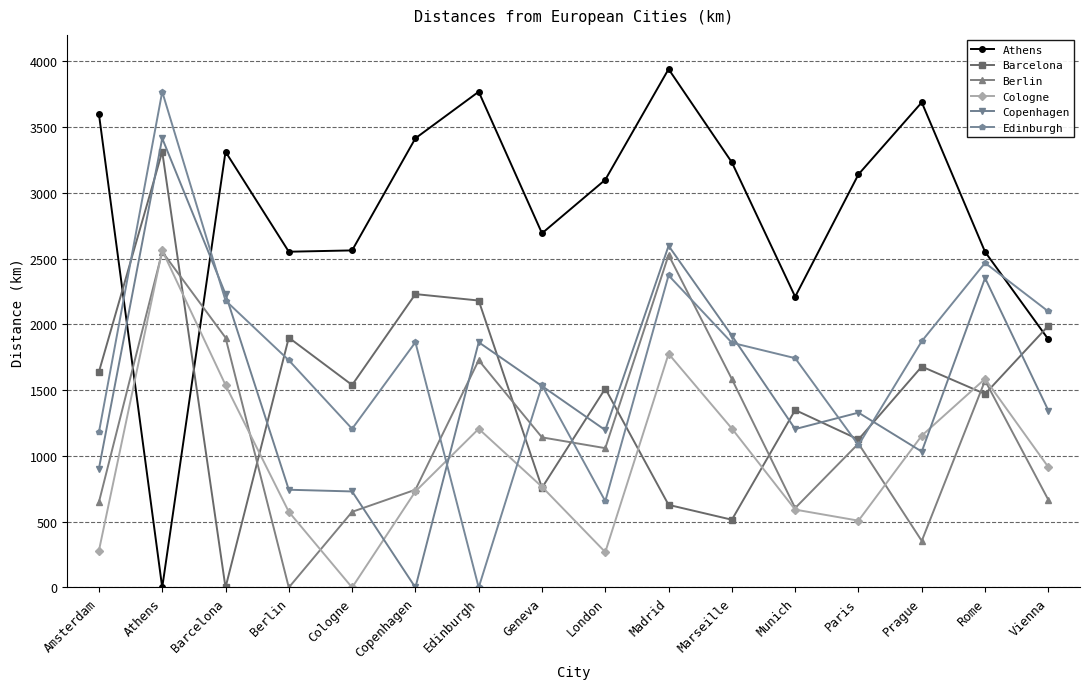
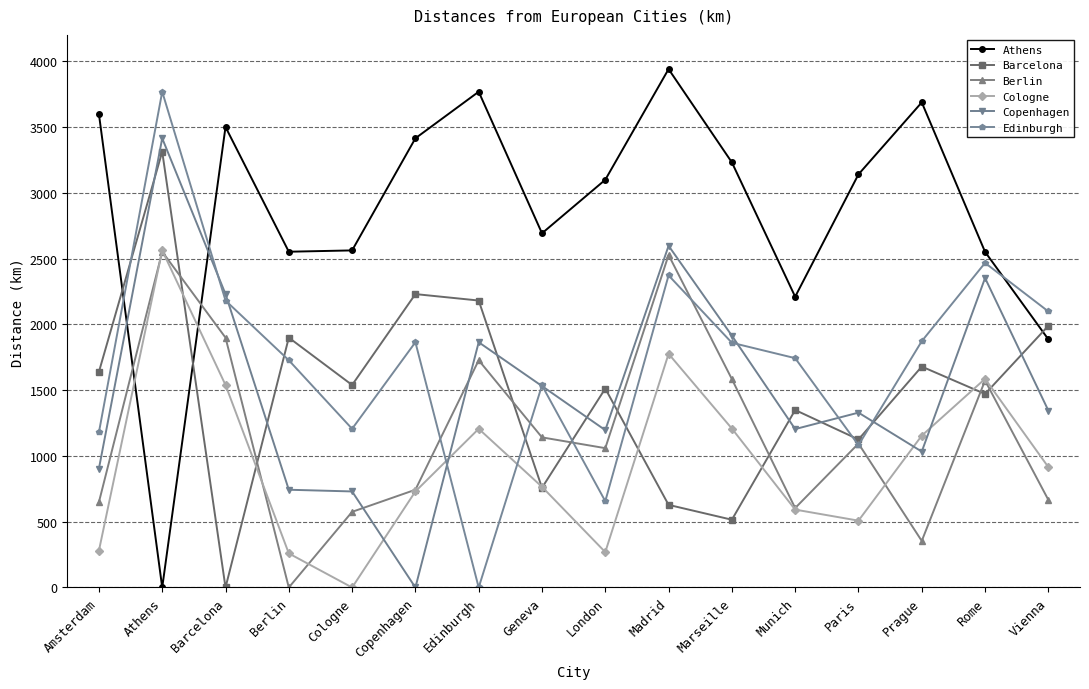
  {
    "Athens": {
      "Amsterdam": 3600,
      "Athens": 0,
-     "Barcelona": 3310,
+     "Barcelona": 3500,
      "Berlin": 2550,
      "Cologne": 2560,
      "Copenhagen": 3410,
      "Edinburgh": 3770,
      "Geneva": 2690,
      "London": 3100,
      "Madrid": 3940,
      "Marseille": 3230,
      "Munich": 2210,
      "Paris": 3140,
      "Prague": 3690,
      "Rome": 2550,
      "Vienna": 1890
    },
    "Cologne": {
      "Amsterdam": 280,
      "Barcelona": 1540,
-     "Berlin": 580,
+     "Berlin": 260,
      "Cologne": 0,
      "Edinburgh": 1210,
      "London": 270,
      "Madrid": 1780,
      "Marseille": 1210,
      "Paris": 510,
      "Prague": 1150,
      "Vienna": 920
    }
  }
